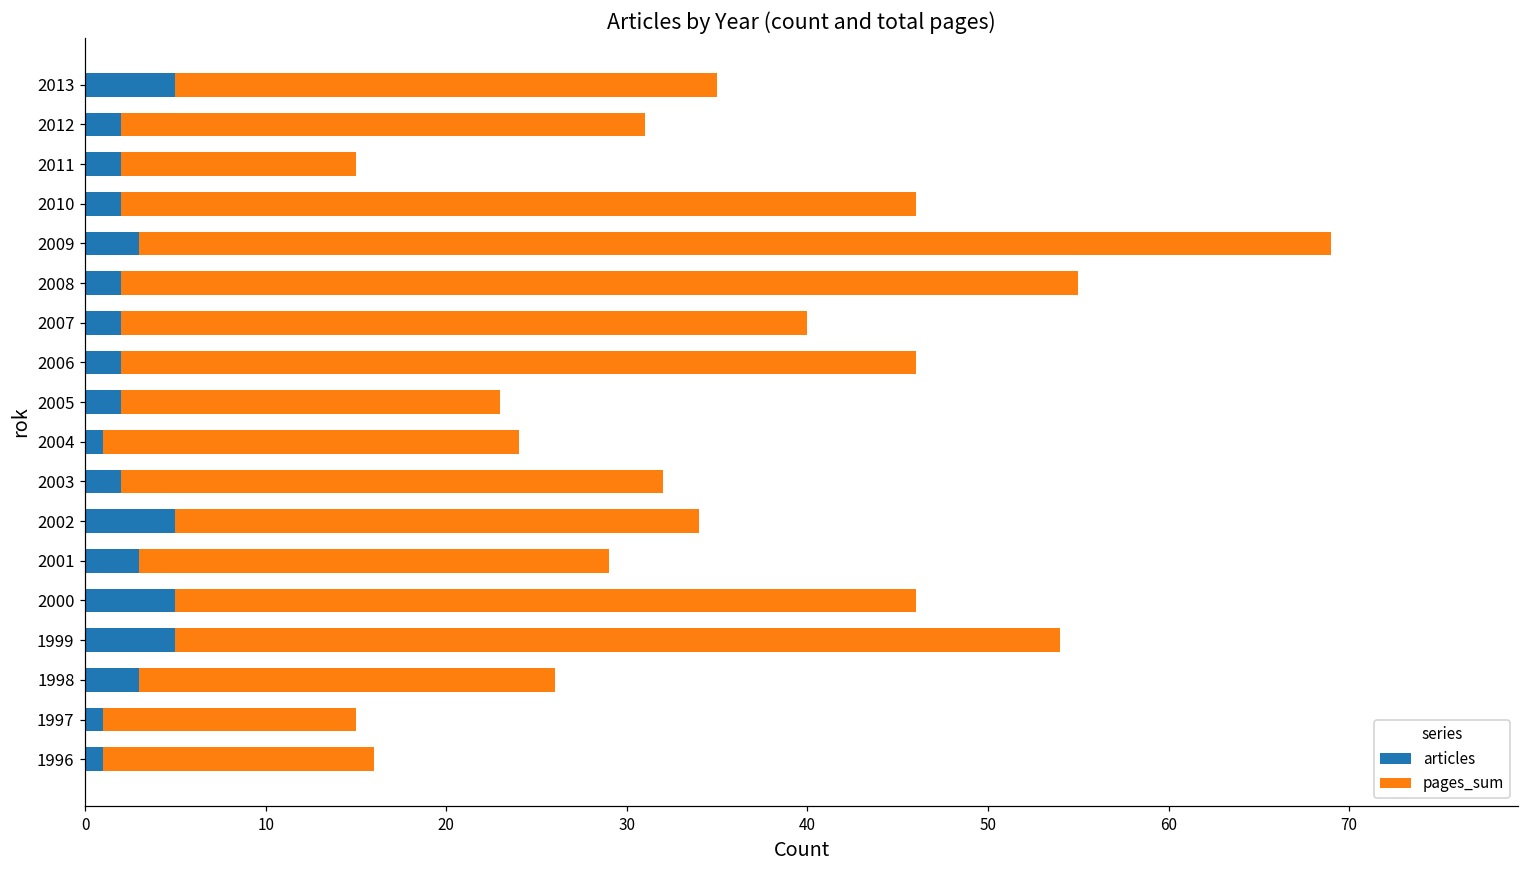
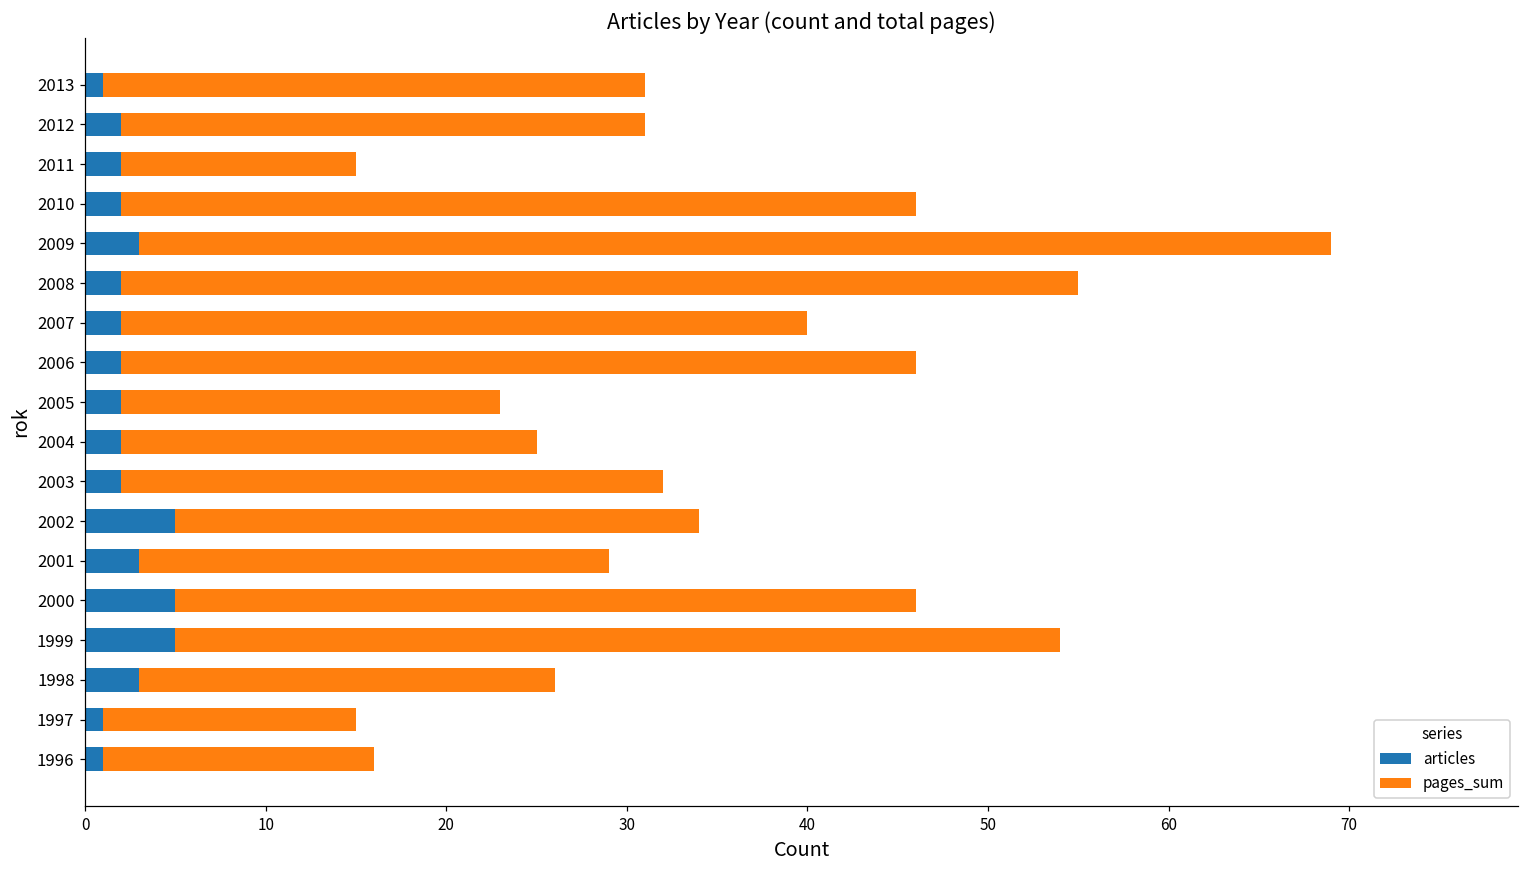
  {
    "articles": {
-     "2013": 5,
+     "2013": 1,
      "2012": 2,
      "2011": 2,
      "2010": 2,
      "2009": 3,
      "2008": 2,
      "2007": 2,
      "2006": 2,
      "2005": 2,
-     "2004": 1,
+     "2004": 2,
      "2003": 2,
      "2002": 5,
      "2001": 3,
      "2000": 5,
      "1999": 5,
      "1998": 3,
      "1997": 1,
      "1996": 1
    },
    "pages_sum": {
      "2013": 30,
      "2012": 29,
      "2011": 13,
      "2010": 44,
      "2009": 66,
      "2008": 53,
      "2007": 38,
      "2006": 44,
      "2005": 21,
      "2004": 23,
      "2003": 30,
      "2002": 29,
      "2001": 26,
      "2000": 41,
      "1999": 49,
      "1998": 23,
      "1997": 14,
      "1996": 15
    }
  }
